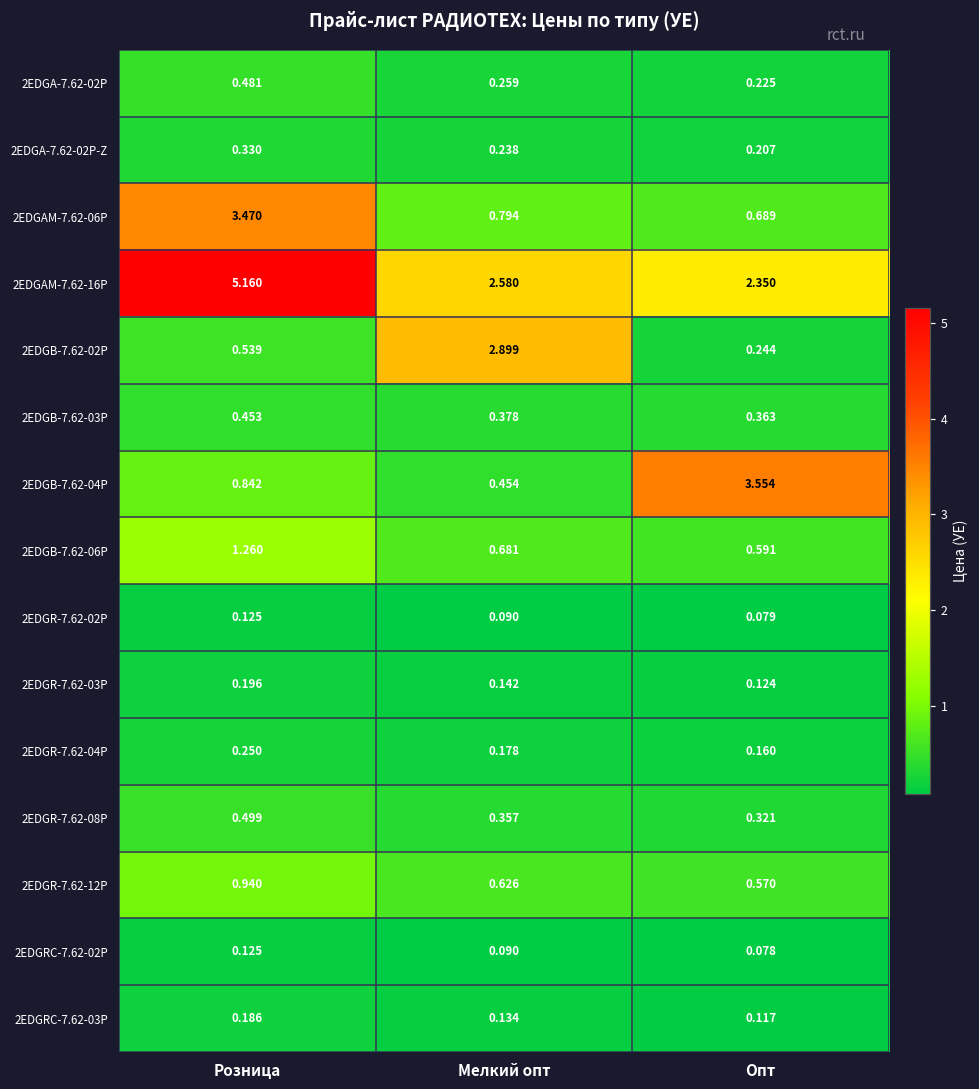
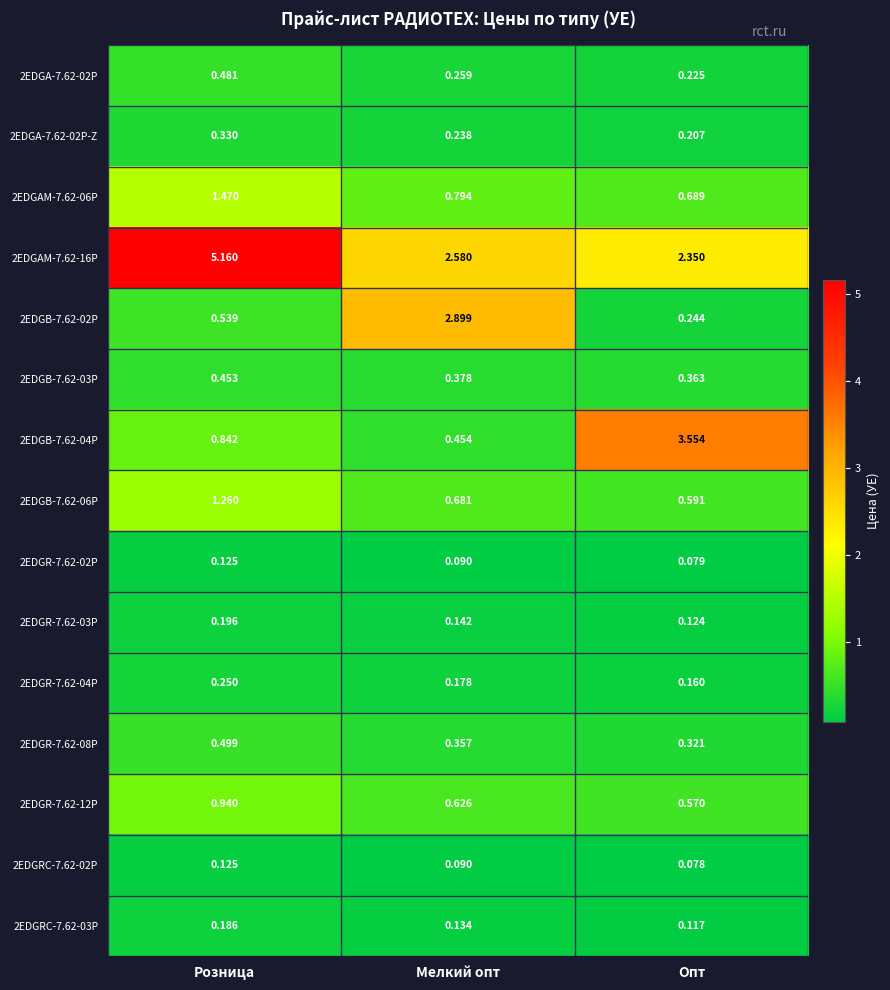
  {
    "2EDGA-7.62-02P": {
      "Розница": 0.481,
      "Мелкий опт": 0.259,
      "Опт": 0.225
    },
    "2EDGA-7.62-02P-Z": {
      "Розница": 0.330,
      "Мелкий опт": 0.238,
      "Опт": 0.207
    },
    "2EDGAM-7.62-06P": {
-     "Розница": 3.470,
+     "Розница": 1.470,
      "Мелкий опт": 0.794,
      "Опт": 0.689
    },
    "2EDGAM-7.62-16P": {
      "Розница": 5.160,
      "Мелкий опт": 2.580,
      "Опт": 2.350
    },
    "2EDGB-7.62-02P": {
      "Розница": 0.539,
      "Мелкий опт": 2.899,
      "Опт": 0.244
    },
    "2EDGB-7.62-03P": {
      "Розница": 0.453,
      "Мелкий опт": 0.378,
      "Опт": 0.363
    },
    "2EDGB-7.62-04P": {
      "Розница": 0.842,
      "Мелкий опт": 0.454,
      "Опт": 3.554
    },
    "2EDGB-7.62-06P": {
      "Розница": 1.260,
      "Мелкий опт": 0.681,
      "Опт": 0.591
    },
    "2EDGR-7.62-02P": {
      "Розница": 0.125,
      "Мелкий опт": 0.090,
      "Опт": 0.079
    },
    "2EDGR-7.62-03P": {
      "Розница": 0.196,
      "Мелкий опт": 0.142,
      "Опт": 0.124
    },
    "2EDGR-7.62-04P": {
      "Розница": 0.250,
      "Мелкий опт": 0.178,
      "Опт": 0.160
    },
    "2EDGR-7.62-08P": {
      "Розница": 0.499,
      "Мелкий опт": 0.357,
      "Опт": 0.321
    },
    "2EDGR-7.62-12P": {
      "Розница": 0.940,
      "Мелкий опт": 0.626,
      "Опт": 0.570
    },
    "2EDGRC-7.62-02P": {
      "Розница": 0.125,
      "Мелкий опт": 0.090,
      "Опт": 0.078
    },
    "2EDGRC-7.62-03P": {
      "Розница": 0.186,
      "Мелкий опт": 0.134,
      "Опт": 0.117
    }
  }
